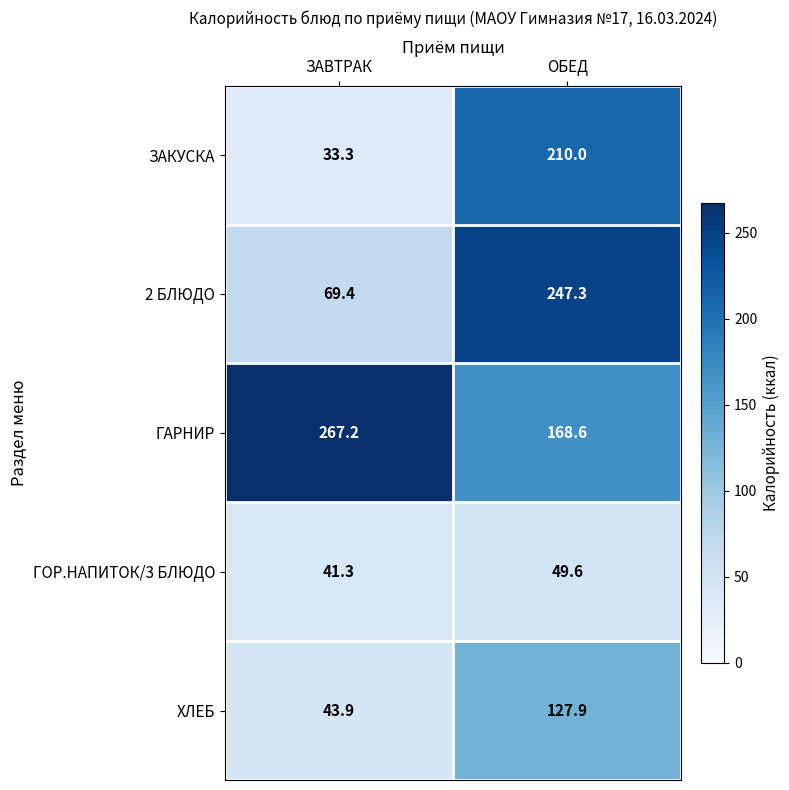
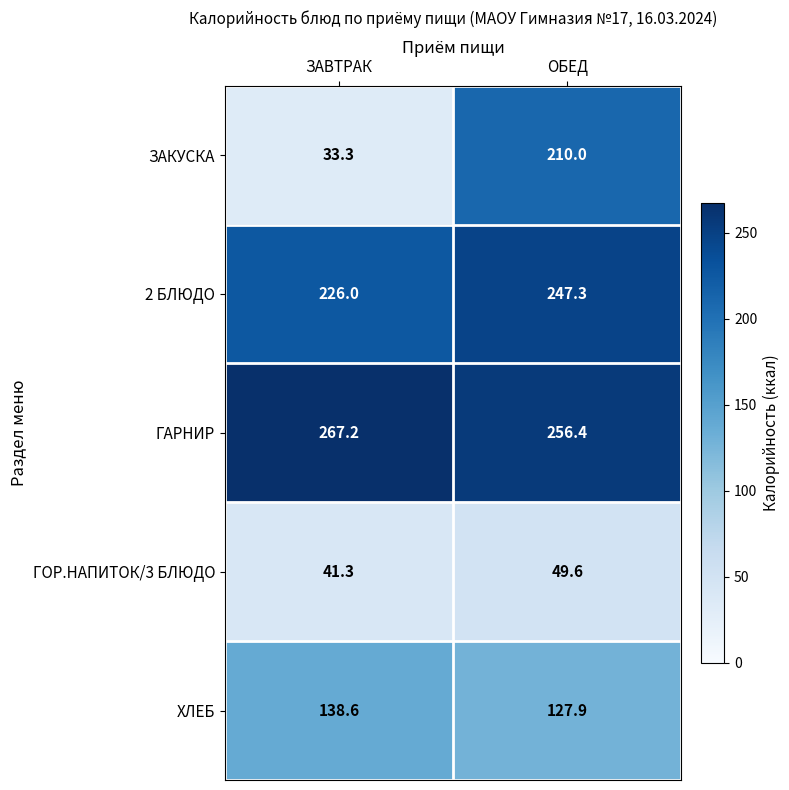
  {
    "ЗАКУСКА": {
      "ЗАВТРАК": 33.3,
      "ОБЕД": 210.0
    },
    "2 БЛЮДО": {
-     "ЗАВТРАК": 69.4,
+     "ЗАВТРАК": 226.0,
      "ОБЕД": 247.3
    },
    "ГАРНИР": {
      "ЗАВТРАК": 267.2,
-     "ОБЕД": 168.6
+     "ОБЕД": 256.4
    },
    "ГОР.НАПИТОК/3 БЛЮДО": {
      "ЗАВТРАК": 41.3,
      "ОБЕД": 49.6
    },
    "ХЛЕБ": {
-     "ЗАВТРАК": 43.9,
+     "ЗАВТРАК": 138.6,
      "ОБЕД": 127.9
    }
  }
